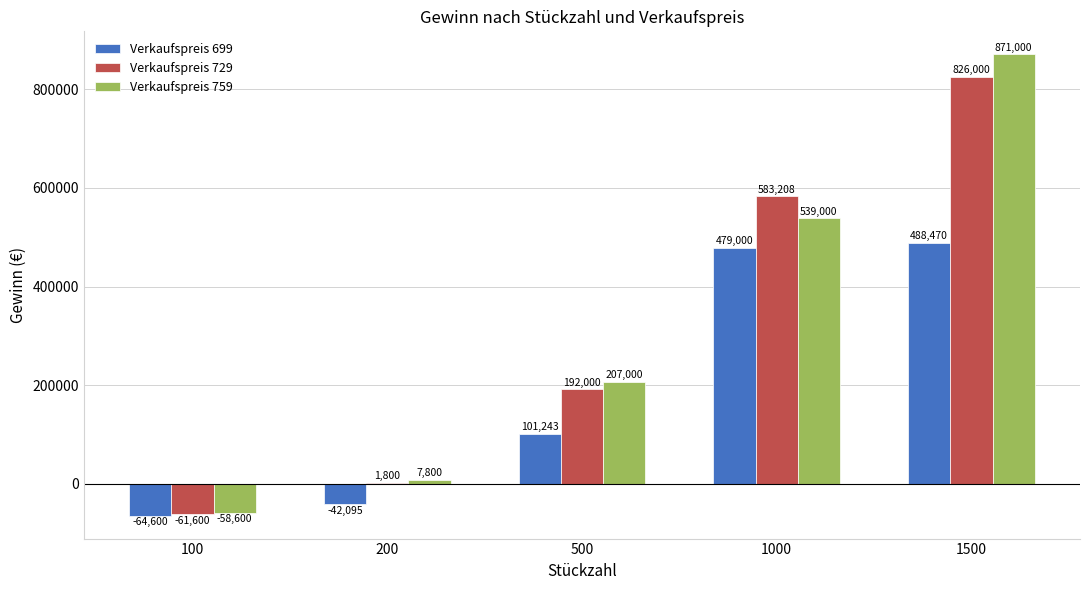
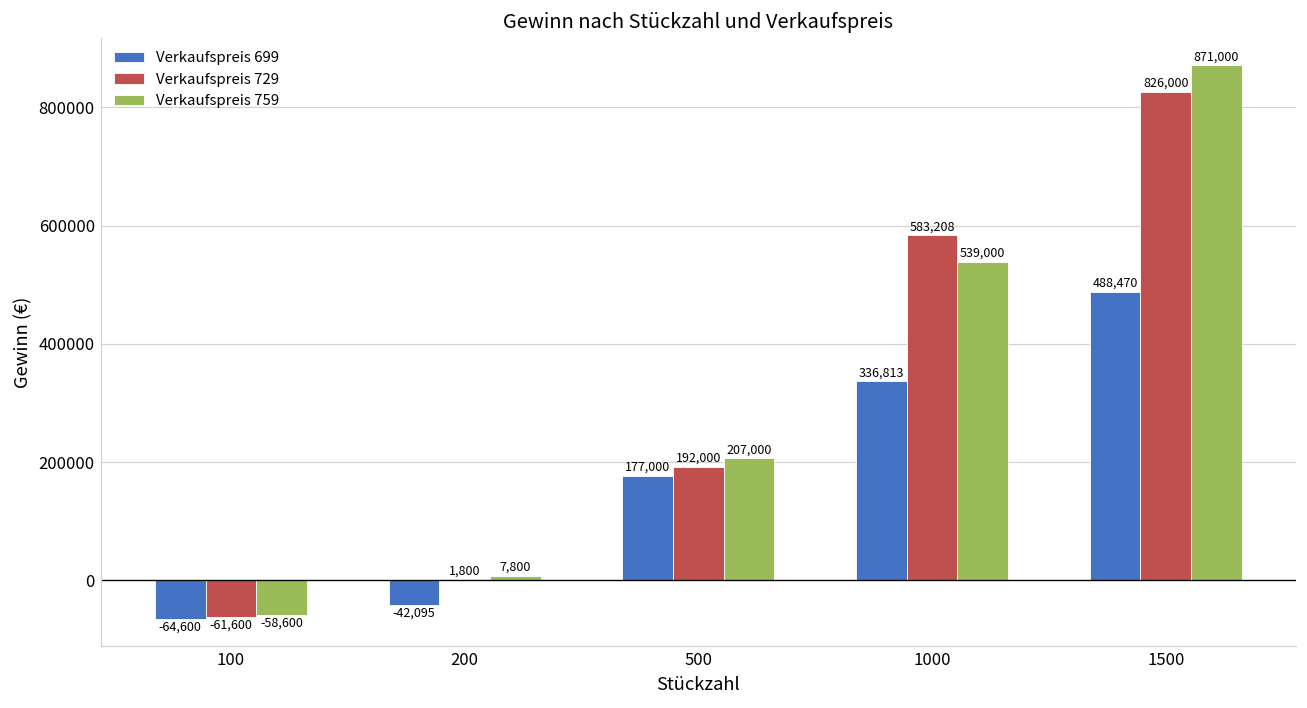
  {
    "Verkaufspreis 699": {
      "100": "-64,600",
      "200": "-42,095",
-     "500": "101,243",
-     "1000": "479,000",
+     "500": "177,000",
+     "1000": "336,813",
      "1500": "488,470"
    },
    "Verkaufspreis 729": {
      "100": "-61,600",
      "200": "1,800",
      "500": "192,000",
      "1000": "583,208",
      "1500": "826,000"
    },
    "Verkaufspreis 759": {
      "100": "-58,600",
      "200": "7,800",
      "500": "207,000",
      "1000": "539,000",
      "1500": "871,000"
    }
  }
